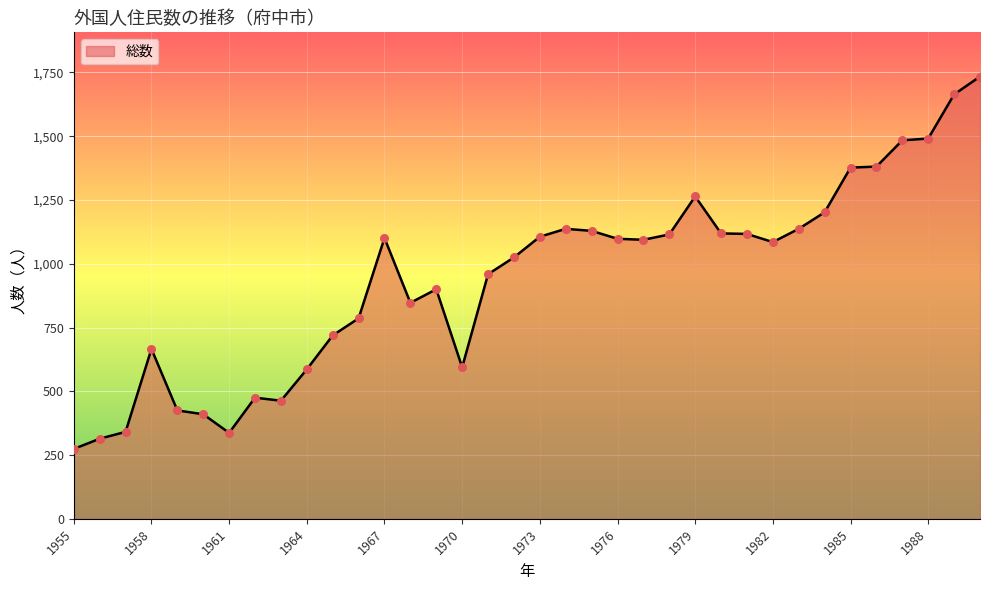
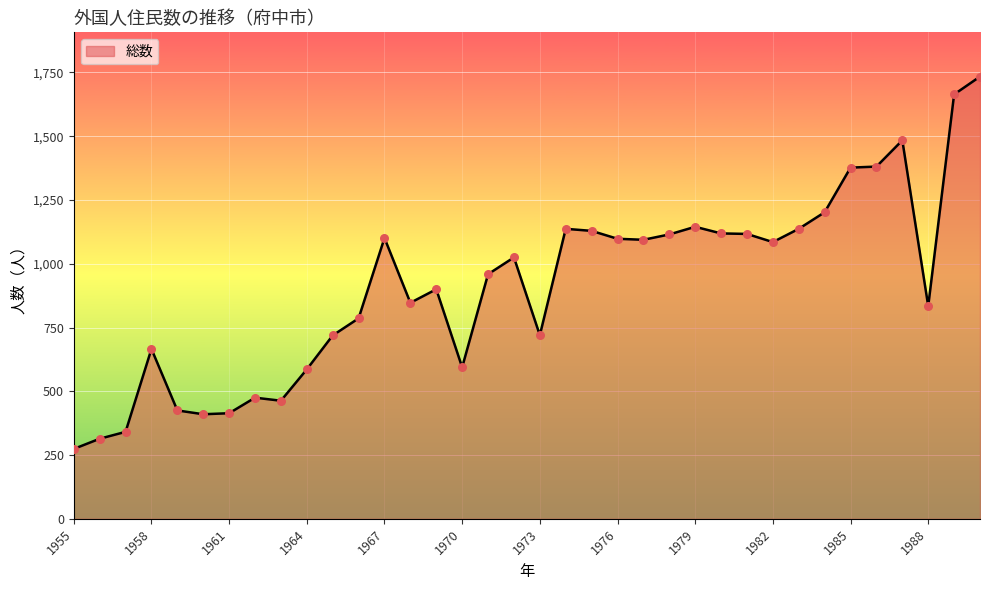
  {
    "1955": "270",
    "1958": "670",
-   "1961": "340",
+   "1961": "410",
    "1964": "590",
    "1967": "1,100",
    "1970": "590",
-   "1973": "1,110",
+   "1973": "720",
    "1976": "1,100",
-   "1979": "1,260",
+   "1979": "1,150",
    "1982": "1,090",
    "1985": "1,380",
-   "1988": "1,490"
+   "1988": "830"
  }
